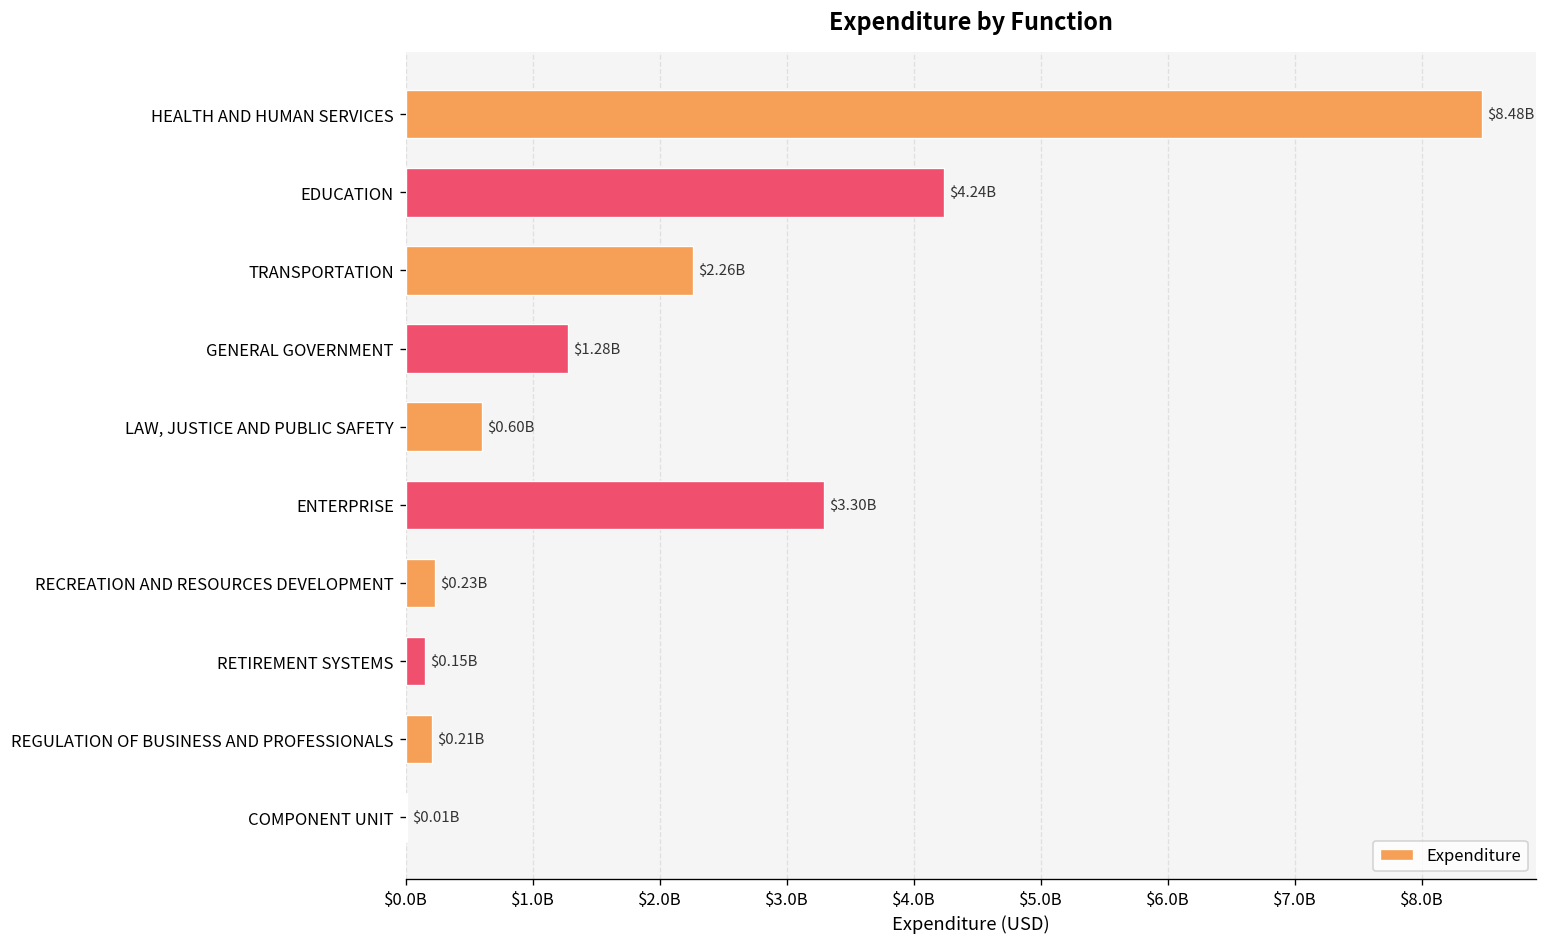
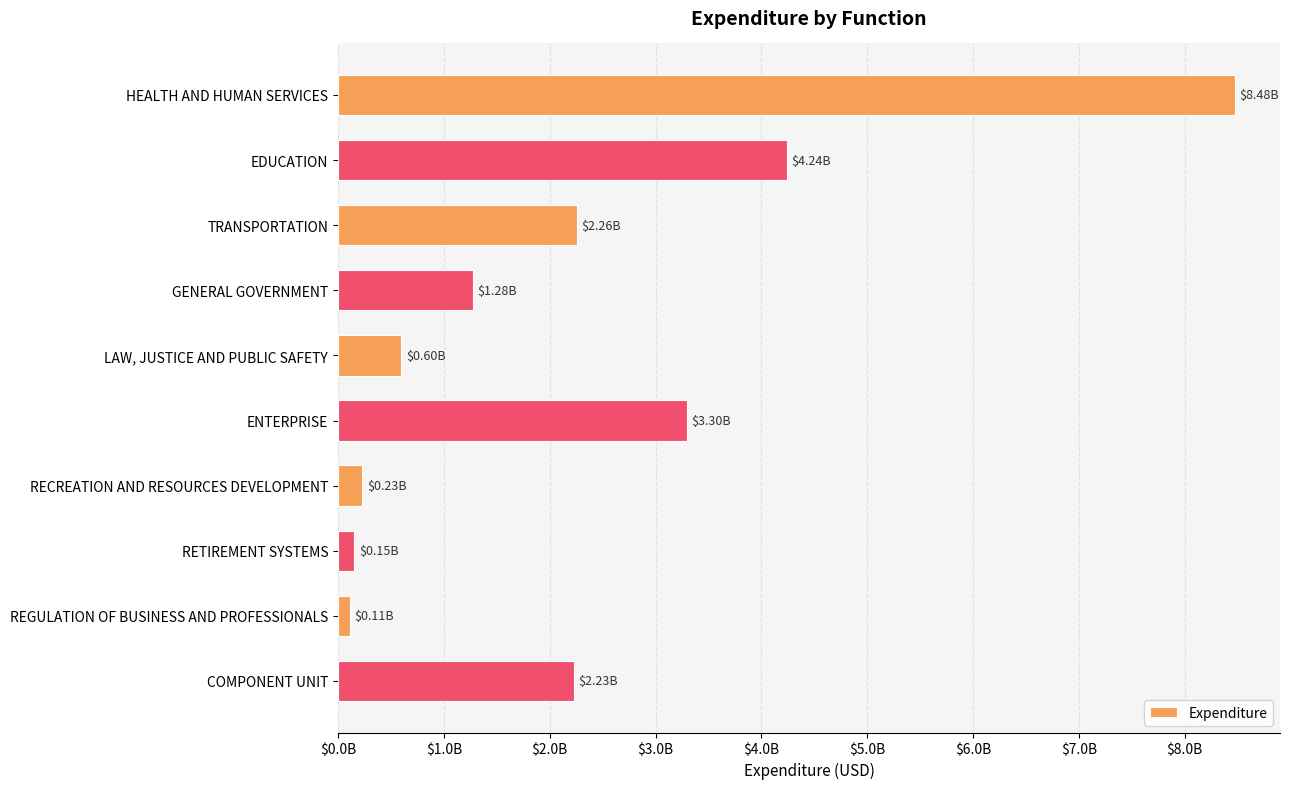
  {
    "HEALTH AND HUMAN SERVICES": "$8.48B",
    "EDUCATION": "$4.24B",
    "TRANSPORTATION": "$2.26B",
    "GENERAL GOVERNMENT": "$1.28B",
    "LAW, JUSTICE AND PUBLIC SAFETY": "$0.60B",
    "ENTERPRISE": "$3.30B",
    "RECREATION AND RESOURCES DEVELOPMENT": "$0.23B",
    "RETIREMENT SYSTEMS": "$0.15B",
-   "REGULATION OF BUSINESS AND PROFESSIONALS": "$0.21B",
-   "COMPONENT UNIT": "$0.01B"
+   "REGULATION OF BUSINESS AND PROFESSIONALS": "$0.11B",
+   "COMPONENT UNIT": "$2.23B"
  }
